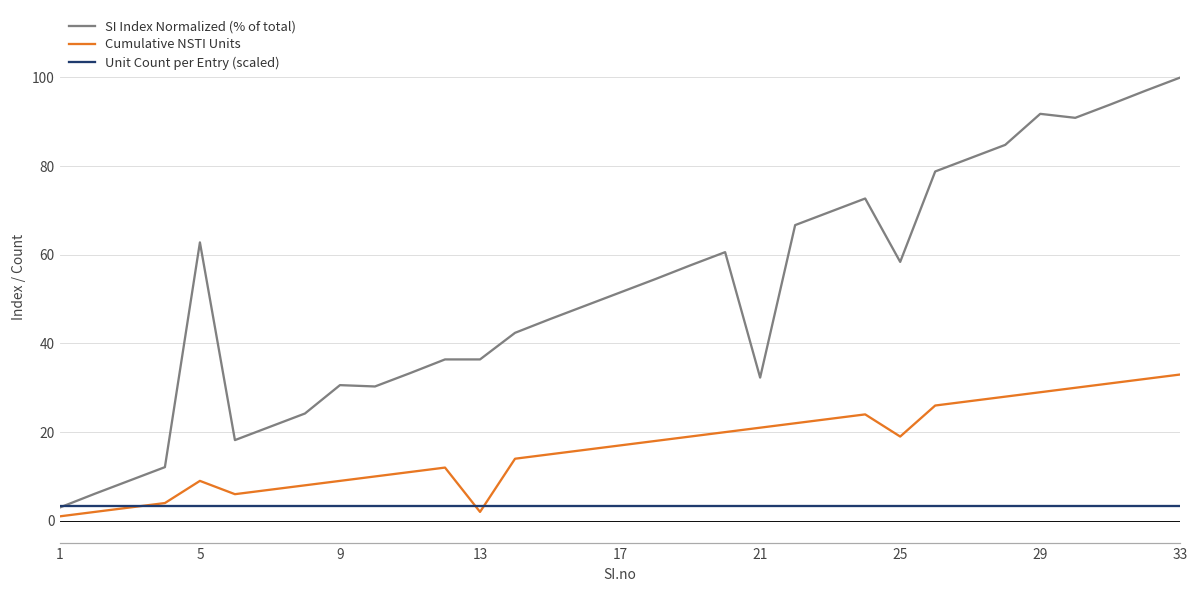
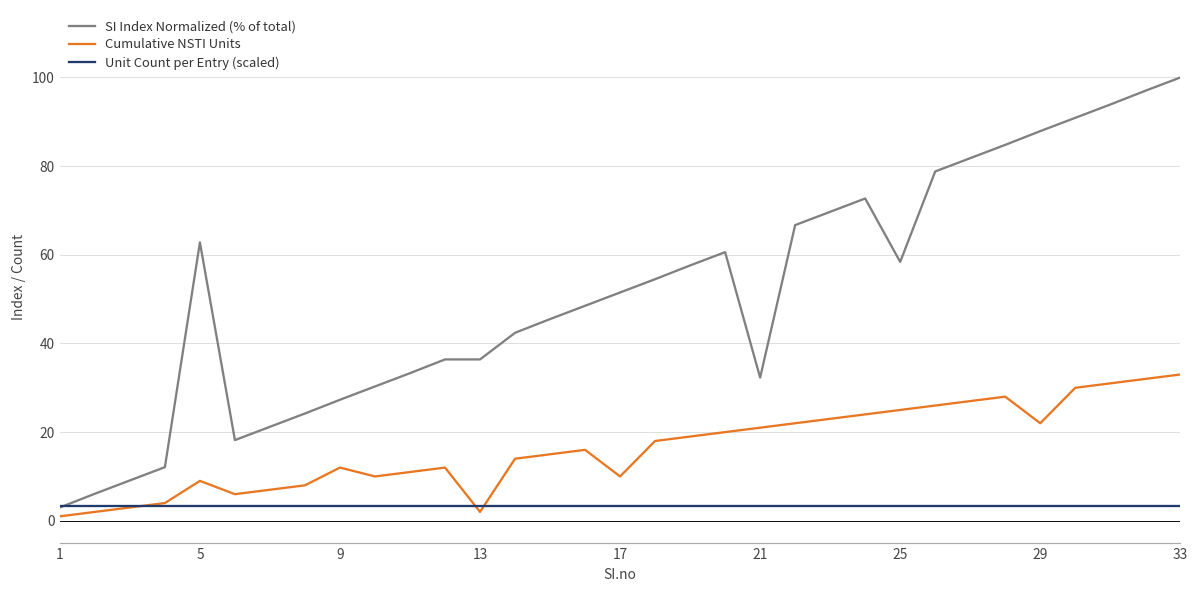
  {
    "SI Index Normalized (% of total)": {
      "5": 63,
-     "9": 31,
+     "9": 27,
      "13": 36,
      "17": 52,
      "21": 32,
      "25": 58,
-     "29": 92,
+     "29": 88,
      "33": 100
    },
    "Cumulative NSTI Units": {
      "1": 1,
      "5": 9,
-     "9": 9,
+     "9": 12,
      "13": 2,
-     "17": 17,
+     "17": 10,
      "21": 21,
-     "25": 19,
-     "29": 29,
+     "25": 25,
+     "29": 22,
      "33": 33
    },
    "Unit Count per Entry (scaled)": {
      "5": 3,
      "9": 3,
      "13": 3,
      "17": 3,
      "21": 3,
      "25": 3,
      "29": 3,
      "33": 3
    }
  }
